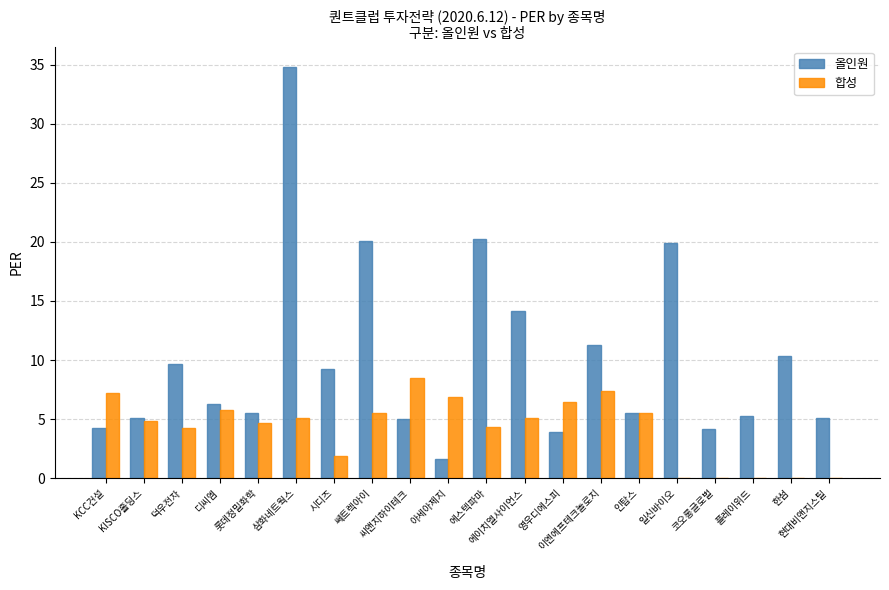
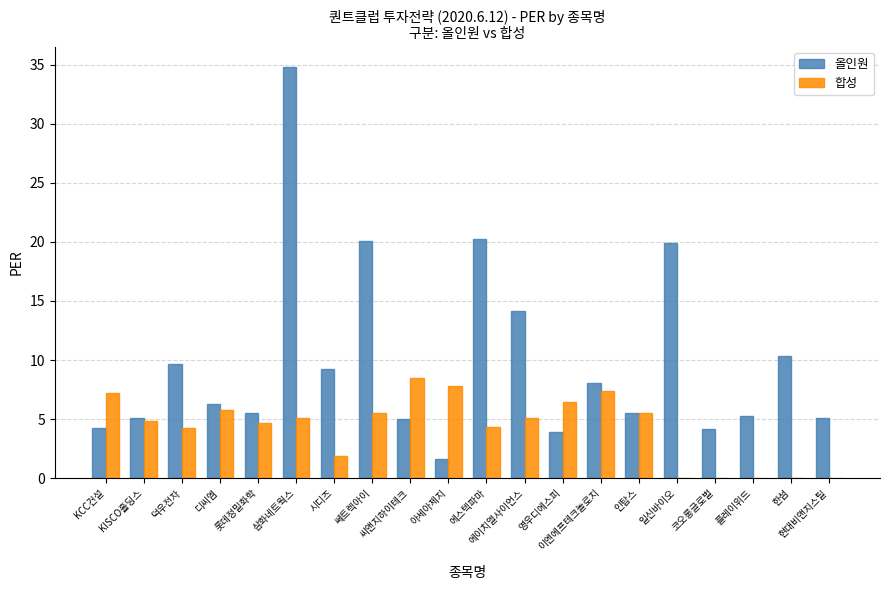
  {
    "올인원": {
      "KCC건설": 4.3,
      "KISCO홀딩스": 5.1,
      "덕우전자": 9.7,
      "디씨엠": 6.3,
      "롯데정밀화학": 5.5,
      "삼화네트웍스": 34.8,
      "시디즈": 9.2,
      "쎄트렉아이": 20.1,
      "씨앤지하이테크": 5.0,
      "아세아제지": 1.6,
      "에스텍파마": 20.2,
      "에이치엘사이언스": 14.1,
      "영우디에스피": 3.9,
-     "이엔에프테크놀로지": 11.3,
+     "이엔에프테크놀로지": 8.0,
      "인탑스": 5.5,
      "일신바이오": 19.9,
      "코오롱글로벌": 4.2,
      "플레이위드": 5.2,
      "한섬": 10.3,
      "현대비앤지스틸": 5.1
    },
    "합성": {
      "KCC건설": 7.2,
      "KISCO홀딩스": 4.8,
      "덕우전자": 4.3,
      "디씨엠": 5.8,
      "롯데정밀화학": 4.6,
      "삼화네트웍스": 5.1,
      "시디즈": 1.9,
      "쎄트렉아이": 5.5,
      "씨앤지하이테크": 8.5,
-     "아세아제지": 6.9,
+     "아세아제지": 7.8,
      "에스텍파마": 4.4,
      "에이치엘사이언스": 5.1,
      "영우디에스피": 6.4,
      "이엔에프테크놀로지": 7.3,
      "인탑스": 5.5,
      "일신바이오": 0.0,
      "코오롱글로벌": 0.0,
      "플레이위드": 0.0,
      "한섬": 0.0,
      "현대비앤지스틸": 0.0
    }
  }
